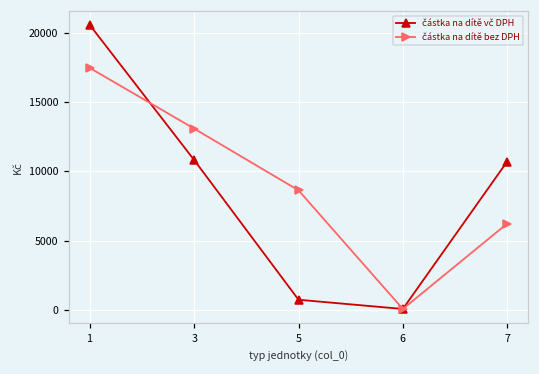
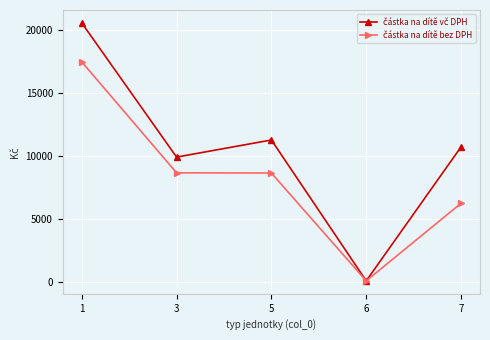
  {
    "částka na dítě vč DPH": {
      "1": 20500,
-     "3": 10800,
-     "5": 700,
+     "3": 9900,
+     "5": 11200,
      "7": 10700
    },
    "částka na dítě bez DPH": {
      "1": 17500,
-     "3": 13100,
+     "3": 8600,
      "5": 8600,
      "7": 6200
    }
  }
